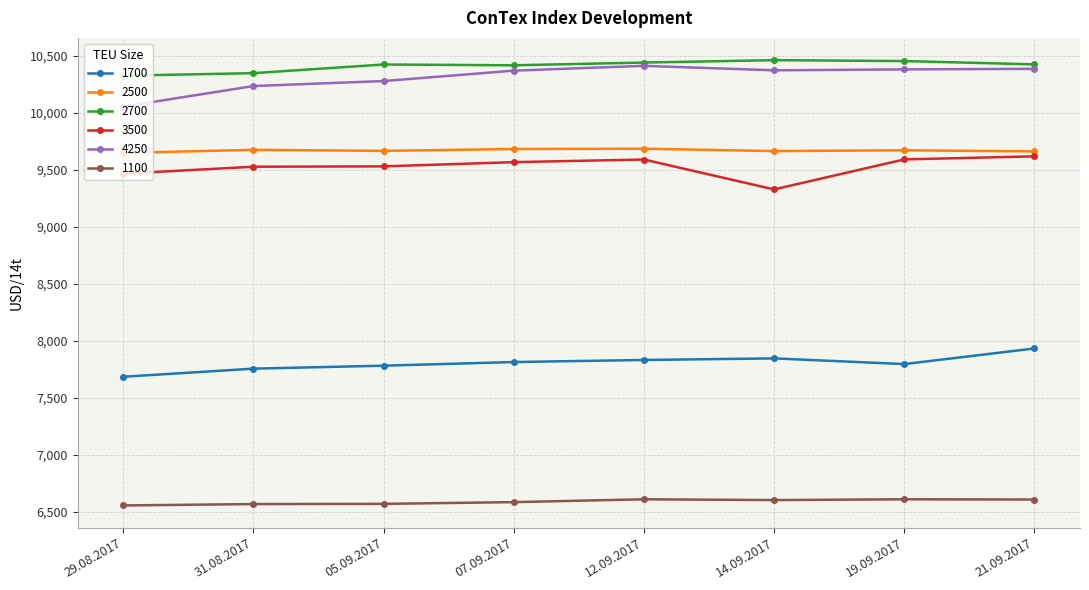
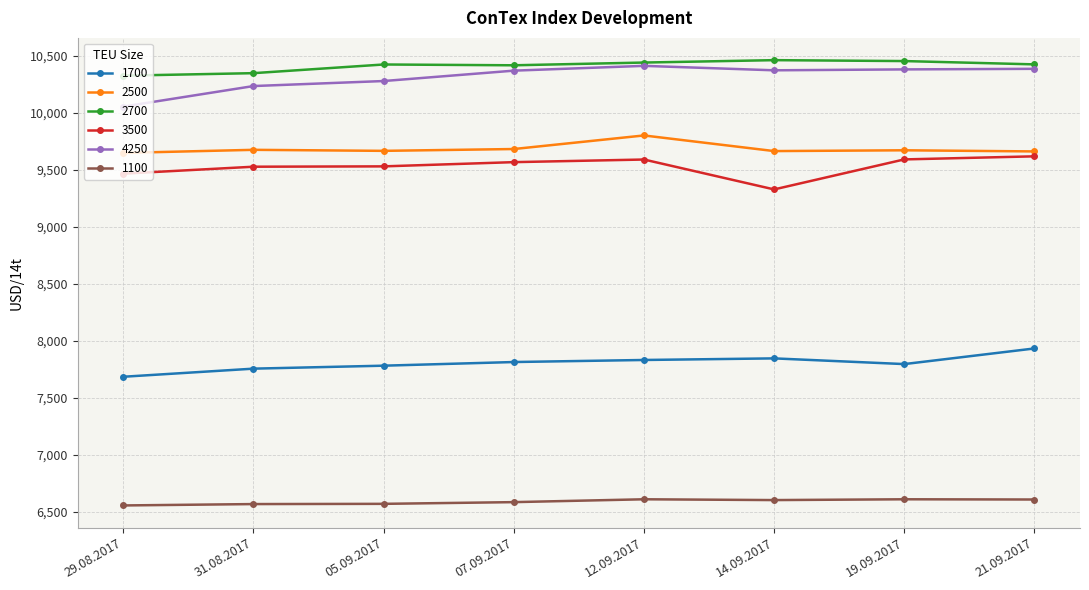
  {
    "1700": {
      "29.08.2017": "7,690",
      "31.08.2017": "7,760",
      "05.09.2017": "7,780",
      "07.09.2017": "7,810",
      "12.09.2017": "7,830",
      "14.09.2017": "7,850",
      "19.09.2017": "7,800",
      "21.09.2017": "7,930"
    },
    "2500": {
      "31.08.2017": "9,670",
      "05.09.2017": "9,670",
      "07.09.2017": "9,680",
-     "12.09.2017": "9,680",
+     "12.09.2017": "9,800",
      "14.09.2017": "9,660",
      "19.09.2017": "9,670",
      "21.09.2017": "9,660"
    },
    "2700": {
      "31.08.2017": "10,350",
      "05.09.2017": "10,420",
      "07.09.2017": "10,420",
      "12.09.2017": "10,440",
      "14.09.2017": "10,460",
      "19.09.2017": "10,450",
      "21.09.2017": "10,420"
    },
    "3500": {
      "31.08.2017": "9,530",
      "05.09.2017": "9,530",
      "07.09.2017": "9,570",
      "12.09.2017": "9,590",
      "14.09.2017": "9,330",
      "19.09.2017": "9,590",
      "21.09.2017": "9,620"
    },
    "4250": {
      "31.08.2017": "10,230",
      "05.09.2017": "10,280",
      "07.09.2017": "10,370",
      "12.09.2017": "10,410",
      "14.09.2017": "10,370",
      "19.09.2017": "10,380",
      "21.09.2017": "10,380"
    },
    "1100": {
      "29.08.2017": "6,560",
      "31.08.2017": "6,570",
      "05.09.2017": "6,570",
      "07.09.2017": "6,590",
      "12.09.2017": "6,610",
      "14.09.2017": "6,600",
      "19.09.2017": "6,610",
      "21.09.2017": "6,610"
    }
  }
